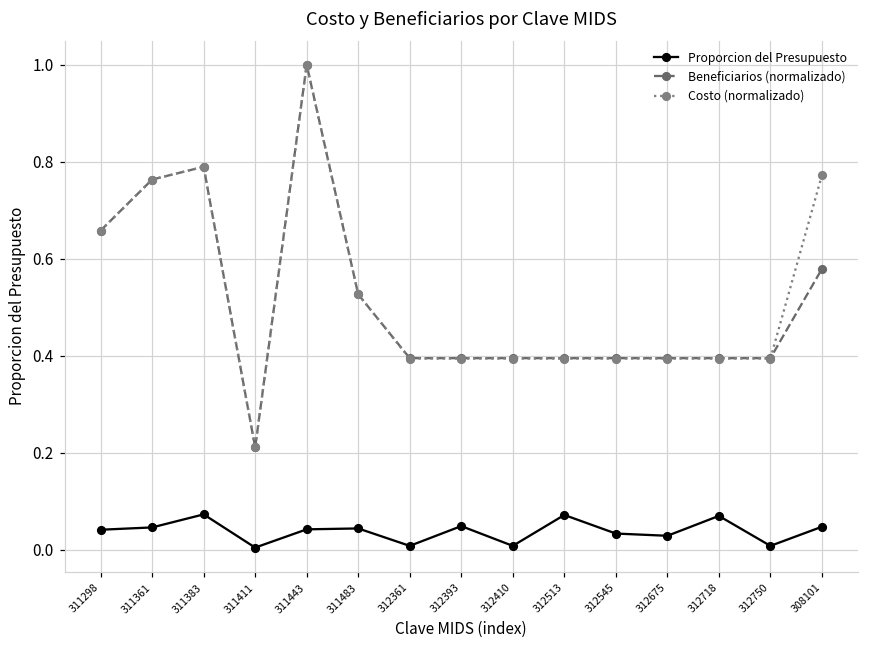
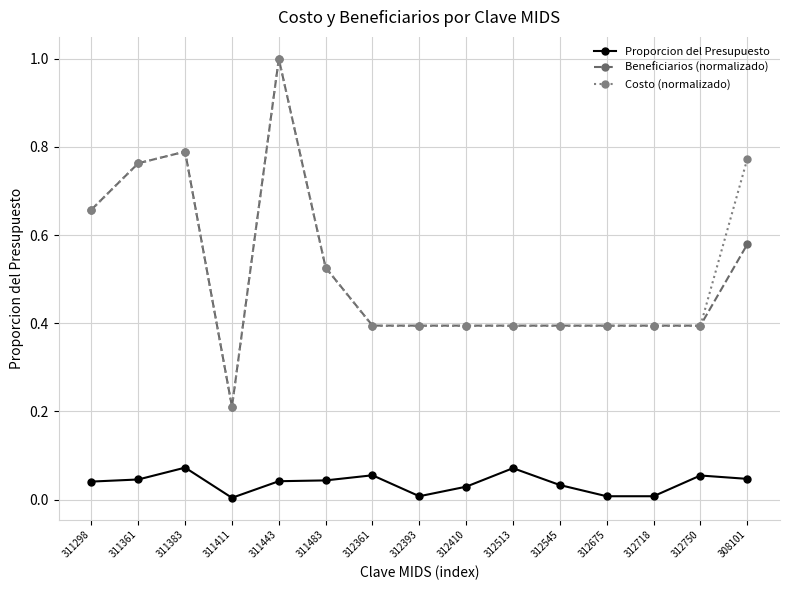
  {
    "Proporcion del Presupuesto": {
      "311298": 0.04,
      "311361": 0.05,
      "311383": 0.07,
      "311411": 0.00,
      "311443": 0.04,
      "311483": 0.04,
-     "312361": 0.01,
-     "312393": 0.05,
-     "312410": 0.01,
+     "312361": 0.06,
+     "312393": 0.01,
+     "312410": 0.03,
      "312513": 0.07,
      "312545": 0.03,
-     "312675": 0.03,
-     "312718": 0.07,
-     "312750": 0.01,
+     "312675": 0.01,
+     "312718": 0.01,
+     "312750": 0.05,
      "308101": 0.05
    }
  }
